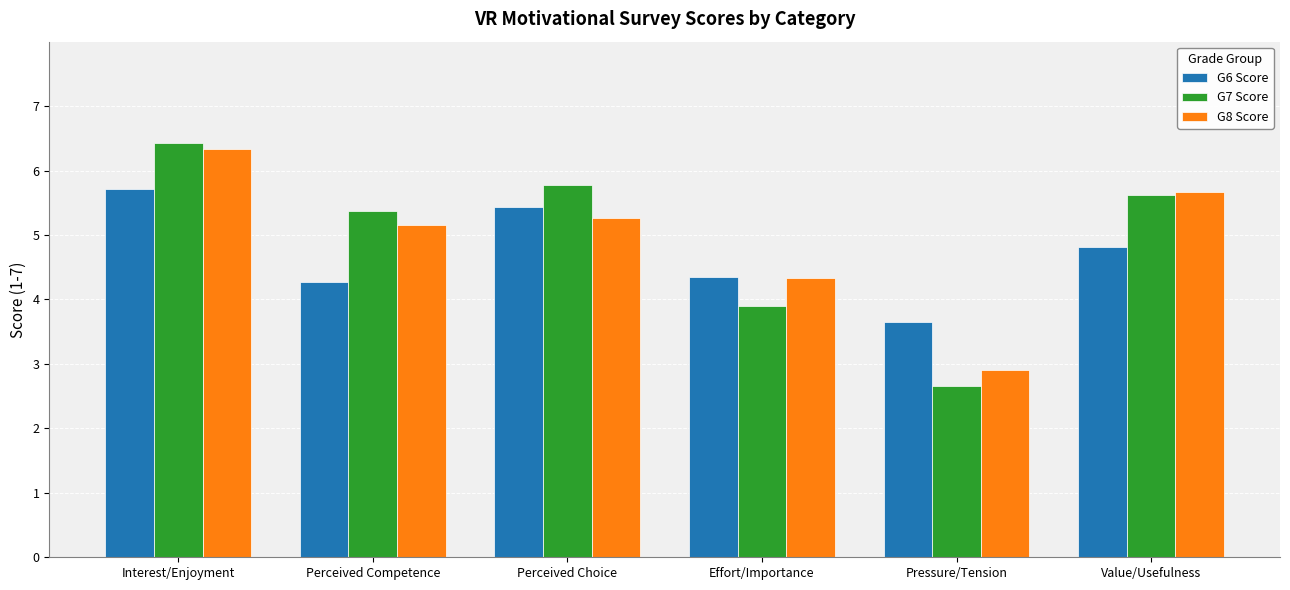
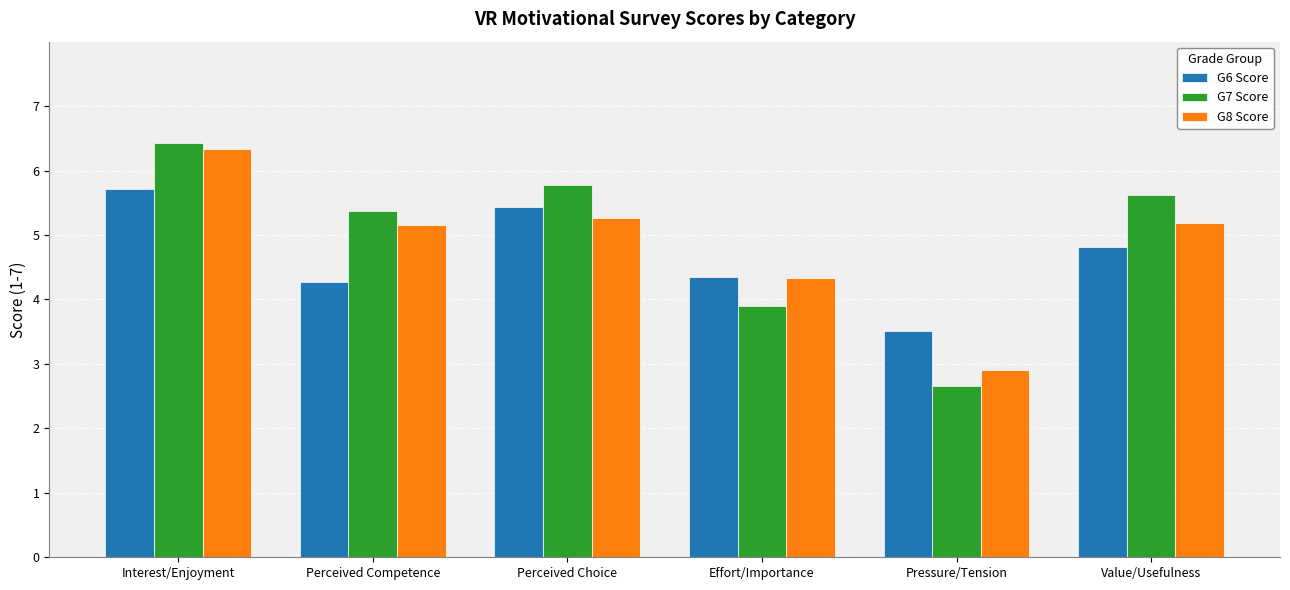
  {
    "G6 Score": {
      "Interest/Enjoyment": 5.7,
      "Perceived Competence": 4.3,
      "Perceived Choice": 5.4,
      "Effort/Importance": 4.4,
-     "Pressure/Tension": 3.7,
+     "Pressure/Tension": 3.5,
      "Value/Usefulness": 4.8
    },
    "G7 Score": {
      "Interest/Enjoyment": 6.4,
      "Perceived Competence": 5.4,
      "Perceived Choice": 5.8,
      "Effort/Importance": 3.9,
      "Pressure/Tension": 2.7,
      "Value/Usefulness": 5.6
    },
    "G8 Score": {
      "Interest/Enjoyment": 6.3,
      "Perceived Competence": 5.2,
      "Perceived Choice": 5.3,
      "Effort/Importance": 4.3,
      "Pressure/Tension": 2.9,
-     "Value/Usefulness": 5.7
+     "Value/Usefulness": 5.2
    }
  }
